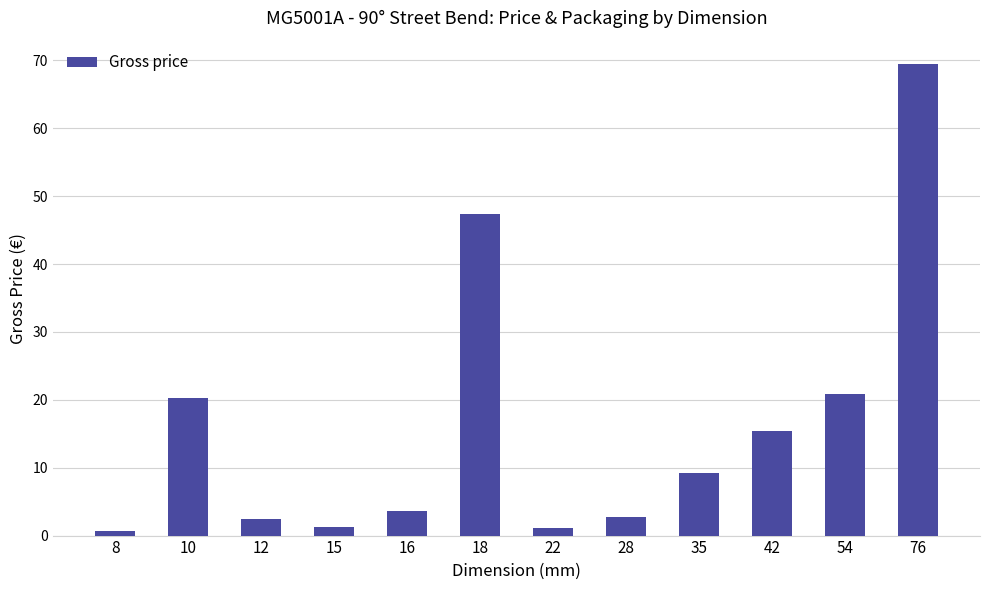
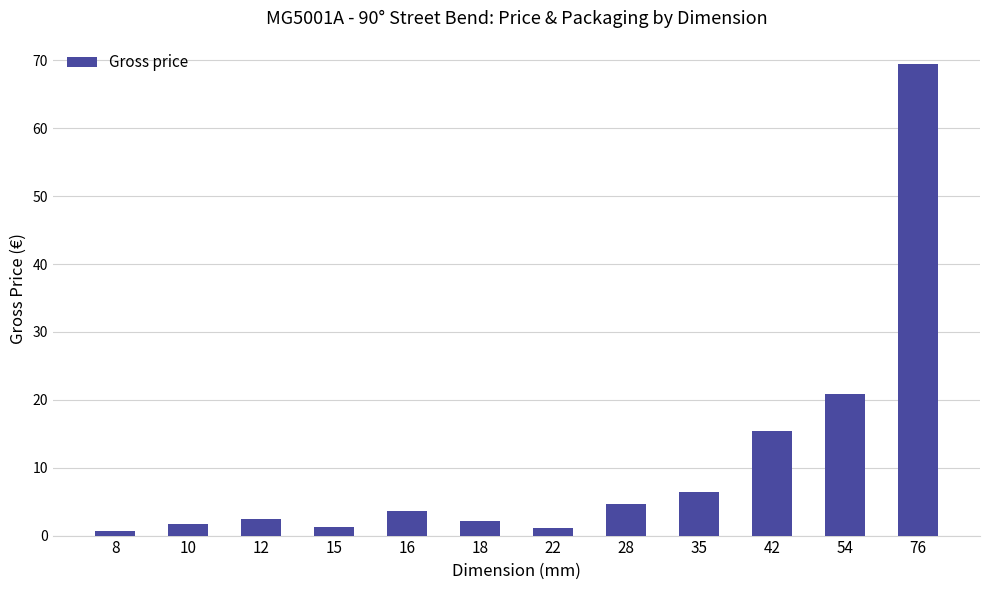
  {
    "8": 1,
-   "10": 20,
+   "10": 2,
    "12": 2,
    "15": 1,
    "16": 4,
-   "18": 47,
+   "18": 2,
    "22": 1,
-   "28": 3,
-   "35": 9,
+   "28": 5,
+   "35": 6,
    "42": 15,
    "54": 21,
    "76": 69
  }
